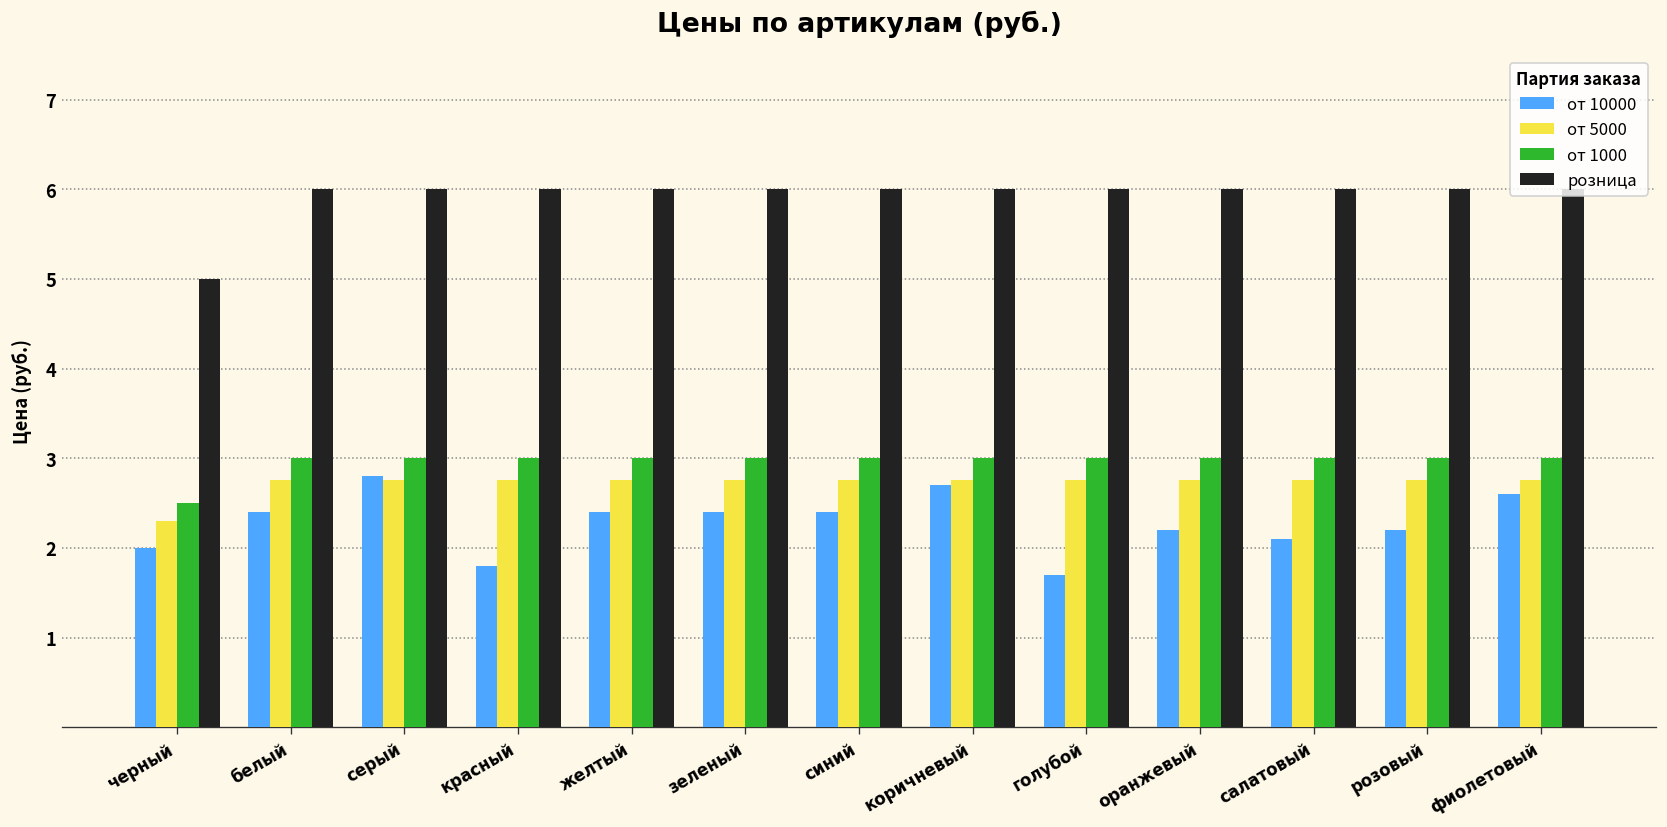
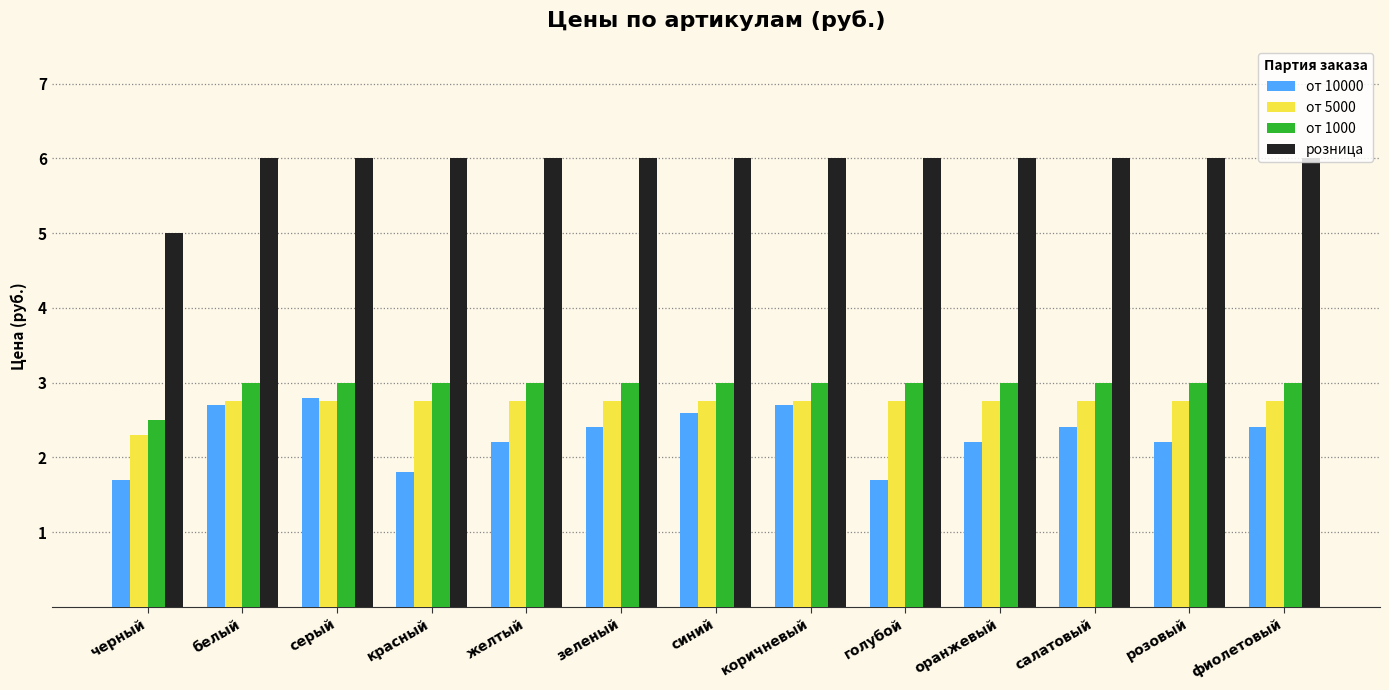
  {
    "от 10000": {
-     "черный": 2.0,
-     "белый": 2.4,
+     "черный": 1.7,
+     "белый": 2.7,
      "серый": 2.8,
      "красный": 1.8,
-     "желтый": 2.4,
+     "желтый": 2.2,
      "зеленый": 2.4,
-     "синий": 2.4,
+     "синий": 2.6,
      "коричневый": 2.7,
      "голубой": 1.7,
      "оранжевый": 2.2,
-     "салатовый": 2.1,
+     "салатовый": 2.4,
      "розовый": 2.2,
-     "фиолетовый": 2.6
+     "фиолетовый": 2.4
    },
    "от 5000": {
      "черный": 2.3,
      "белый": 2.8,
      "серый": 2.8,
      "красный": 2.8,
      "желтый": 2.8,
      "зеленый": 2.8,
      "синий": 2.8,
      "коричневый": 2.8,
      "голубой": 2.8,
      "оранжевый": 2.8,
      "салатовый": 2.8,
      "розовый": 2.8,
      "фиолетовый": 2.8
    },
    "от 1000": {
      "черный": 2.5,
      "белый": 3.0,
      "серый": 3.0,
      "красный": 3.0,
      "желтый": 3.0,
      "зеленый": 3.0,
      "синий": 3.0,
      "коричневый": 3.0,
      "голубой": 3.0,
      "оранжевый": 3.0,
      "салатовый": 3.0,
      "розовый": 3.0,
      "фиолетовый": 3.0
    },
    "розница": {
      "черный": 5.0,
      "белый": 6.0,
      "серый": 6.0,
      "красный": 6.0,
      "желтый": 6.0,
      "зеленый": 6.0,
      "синий": 6.0,
      "коричневый": 6.0,
      "голубой": 6.0,
      "оранжевый": 6.0,
      "салатовый": 6.0,
      "розовый": 6.0
    }
  }
